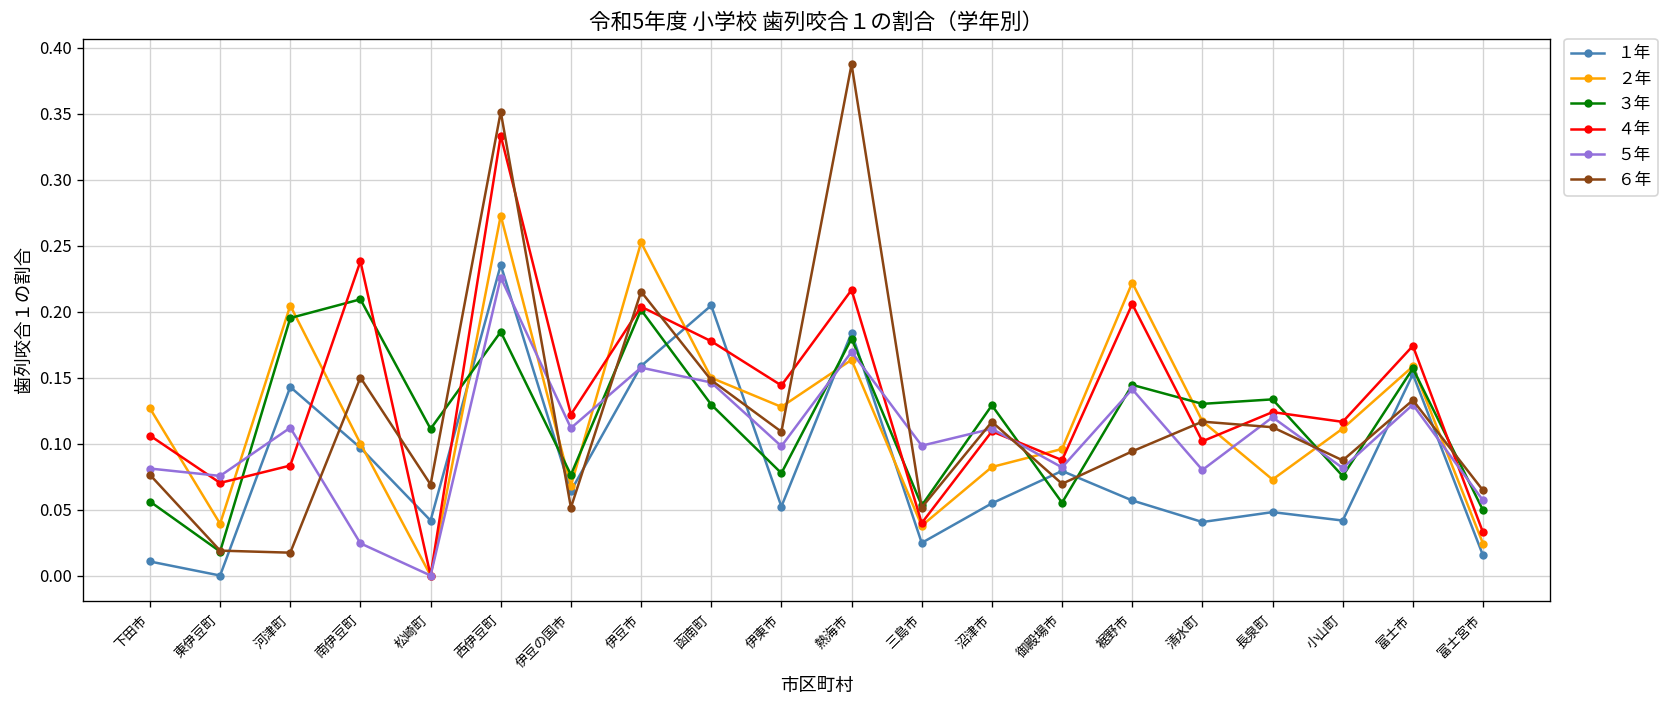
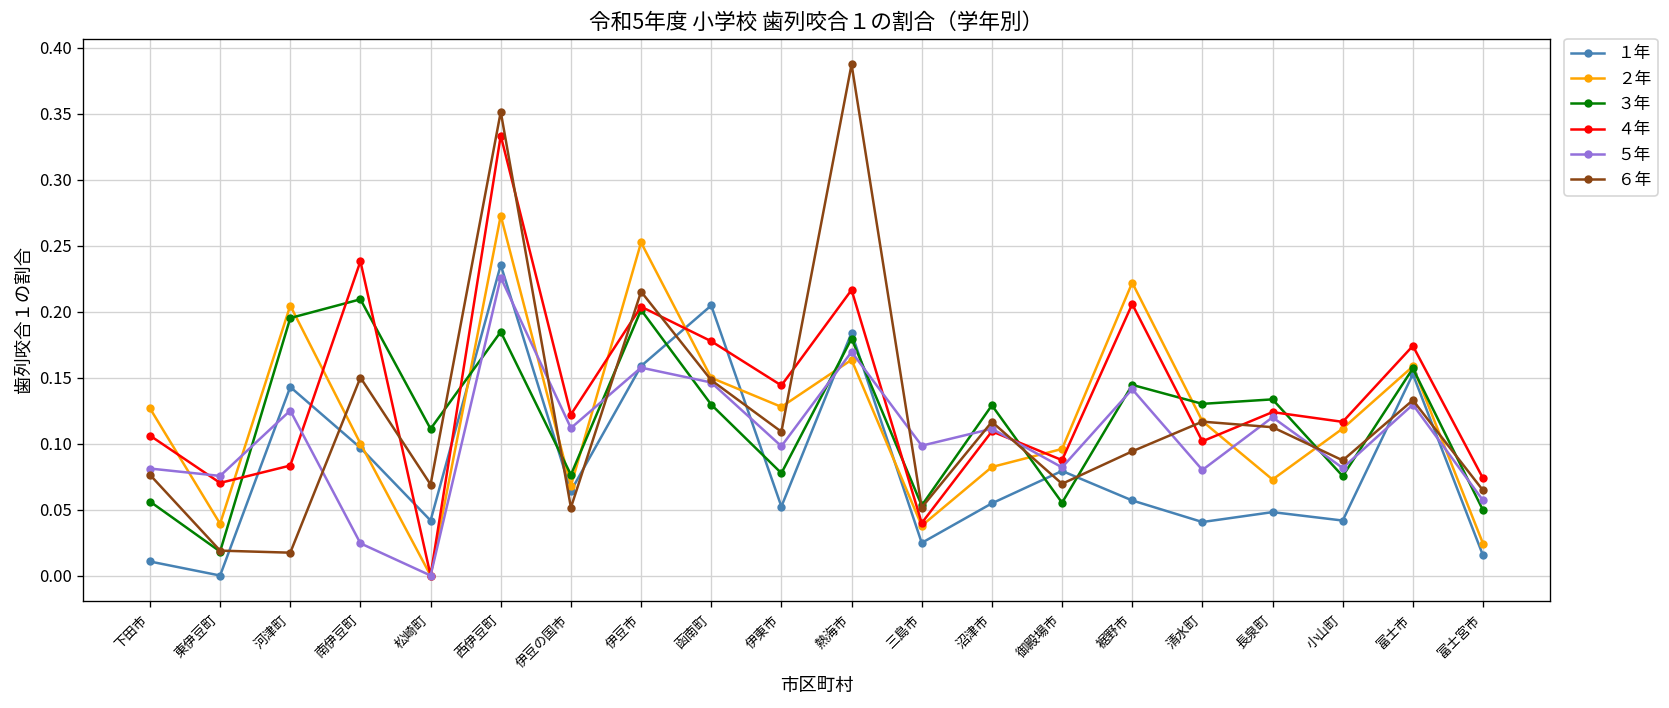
  {
    "１年": {
      "下田市": 0.011,
      "東伊豆町": 0.000,
      "河津町": 0.143,
      "南伊豆町": 0.097,
      "松崎町": 0.042,
      "西伊豆町": 0.235,
      "伊豆の国市": 0.064,
      "函南町": 0.205,
      "伊東市": 0.052,
      "熱海市": 0.184,
      "三島市": 0.025,
      "沼津市": 0.055,
      "御殿場市": 0.079,
      "裾野市": 0.057,
      "清水町": 0.041,
      "長泉町": 0.048,
      "小山町": 0.042,
      "富士市": 0.153,
      "富士宮市": 0.015
    },
    "２年": {
      "下田市": 0.127,
      "東伊豆町": 0.039,
      "河津町": 0.205,
      "南伊豆町": 0.100,
      "西伊豆町": 0.273,
      "伊豆の国市": 0.068,
      "伊豆市": 0.252,
      "伊東市": 0.128,
      "熱海市": 0.163,
      "沼津市": 0.082,
      "御殿場市": 0.096,
      "裾野市": 0.222,
      "長泉町": 0.073,
      "小山町": 0.111,
      "富士宮市": 0.024
    },
    "３年": {
      "下田市": 0.056,
      "河津町": 0.195,
      "南伊豆町": 0.209,
      "松崎町": 0.111,
      "西伊豆町": 0.185,
      "伊豆の国市": 0.076,
      "伊豆市": 0.201,
      "函南町": 0.129,
      "伊東市": 0.078,
      "熱海市": 0.179,
      "沼津市": 0.129,
      "御殿場市": 0.055,
      "裾野市": 0.144,
      "清水町": 0.130,
      "長泉町": 0.133,
      "小山町": 0.075,
      "富士宮市": 0.049
    },
    "４年": {
      "下田市": 0.106,
      "東伊豆町": 0.070,
      "河津町": 0.083,
      "南伊豆町": 0.238,
      "西伊豆町": 0.333,
      "伊豆の国市": 0.122,
      "伊豆市": 0.204,
      "函南町": 0.178,
      "伊東市": 0.144,
      "熱海市": 0.216,
      "御殿場市": 0.087,
      "裾野市": 0.206,
      "清水町": 0.102,
      "長泉町": 0.124,
      "小山町": 0.116,
      "富士市": 0.174,
-     "富士宮市": 0.033
+     "富士宮市": 0.074
    },
    "５年": {
      "下田市": 0.081,
      "東伊豆町": 0.075,
-     "河津町": 0.112,
+     "河津町": 0.125,
      "南伊豆町": 0.024,
      "西伊豆町": 0.226,
      "伊豆の国市": 0.112,
      "伊東市": 0.098,
      "熱海市": 0.169,
      "三島市": 0.098,
      "御殿場市": 0.082,
      "裾野市": 0.141,
      "清水町": 0.080,
      "長泉町": 0.120,
      "小山町": 0.081,
      "富士市": 0.130,
      "富士宮市": 0.057
    },
    "６年": {
      "下田市": 0.076,
      "河津町": 0.017,
      "南伊豆町": 0.150,
      "松崎町": 0.069,
      "西伊豆町": 0.351,
      "伊豆の国市": 0.051,
      "伊豆市": 0.215,
      "伊東市": 0.109,
      "熱海市": 0.387,
      "沼津市": 0.116,
      "御殿場市": 0.070,
      "裾野市": 0.094,
      "長泉町": 0.112,
      "小山町": 0.087,
      "富士市": 0.133,
      "富士宮市": 0.064
    }
  }
